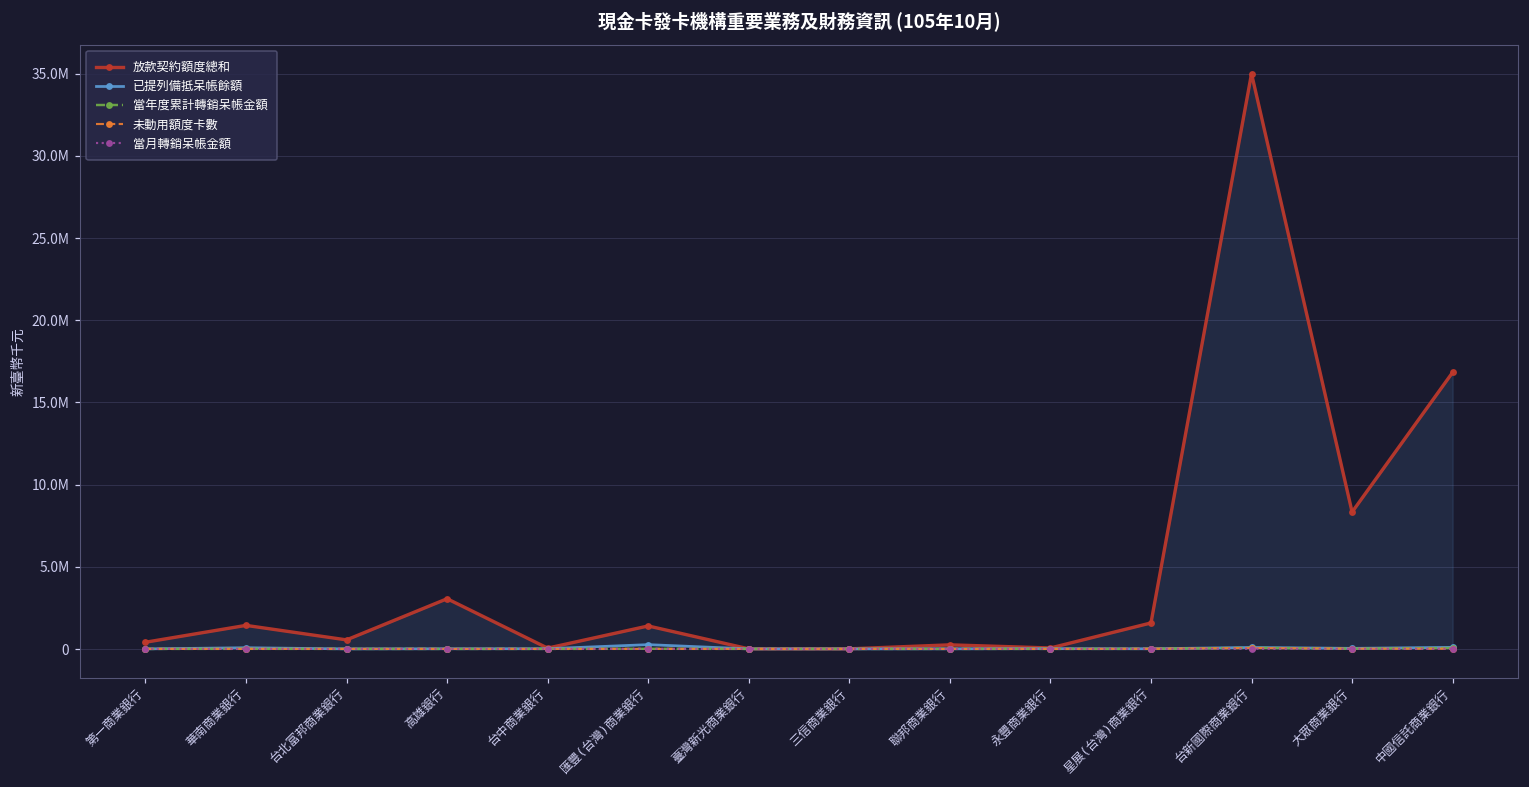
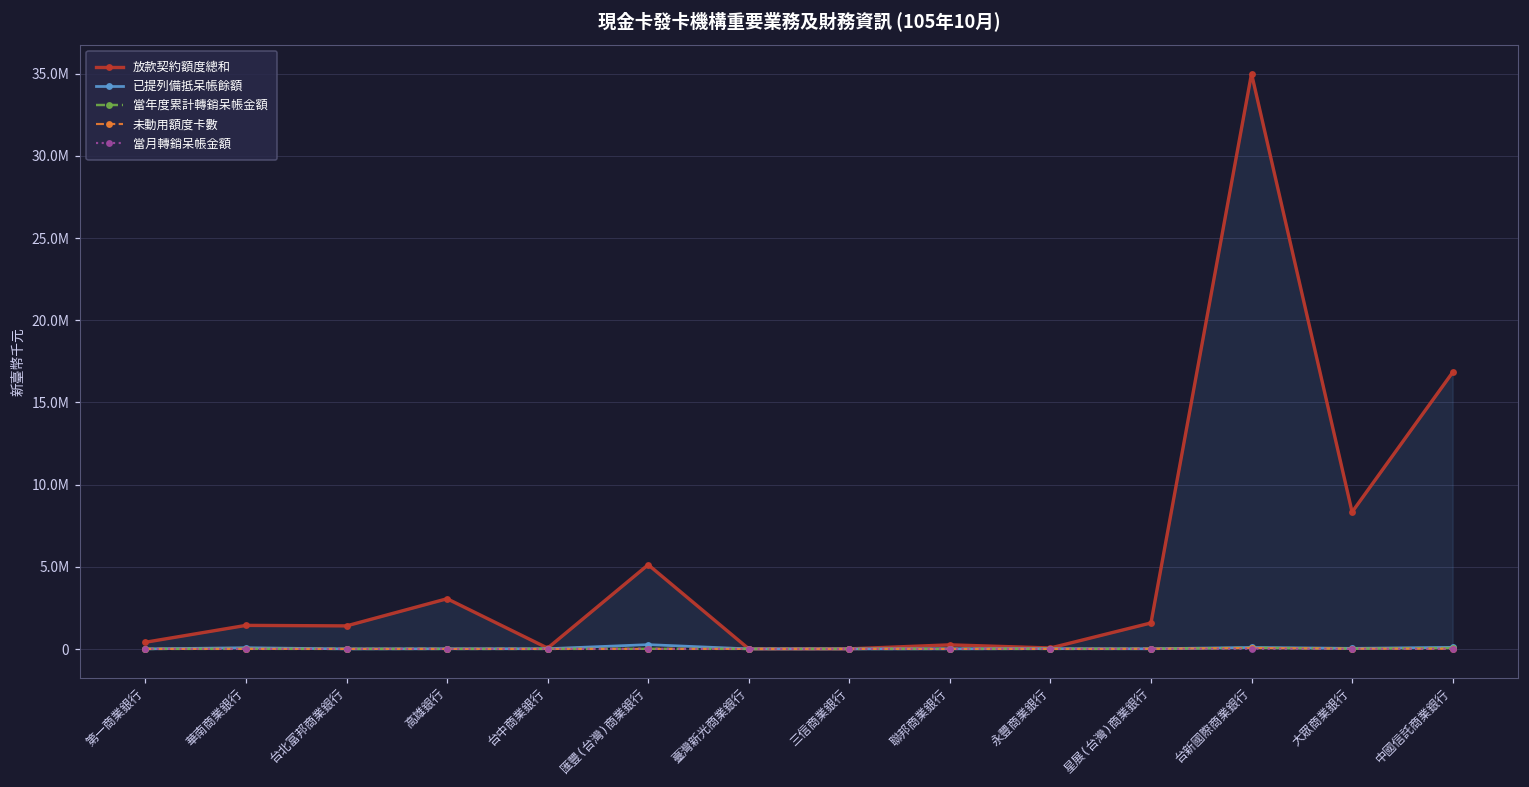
  {
    "放款契約額度總和": {
      "第一商業銀行": 400000,
      "華南商業銀行": 1400000,
-     "台北富邦商業銀行": 500000,
+     "台北富邦商業銀行": 1400000,
      "高雄銀行": 3100000,
-     "匯豐(台灣)商業銀行": 1400000,
+     "匯豐(台灣)商業銀行": 5100000,
      "聯邦商業銀行": 200000,
      "星展(台灣)商業銀行": 1600000,
      "台新國際商業銀行": 35000000,
      "大眾商業銀行": 8300000,
      "中國信託商業銀行": 16800000
    },
    "已提列備抵呆帳餘額": {
      "匯豐(台灣)商業銀行": 300000
    }
  }
